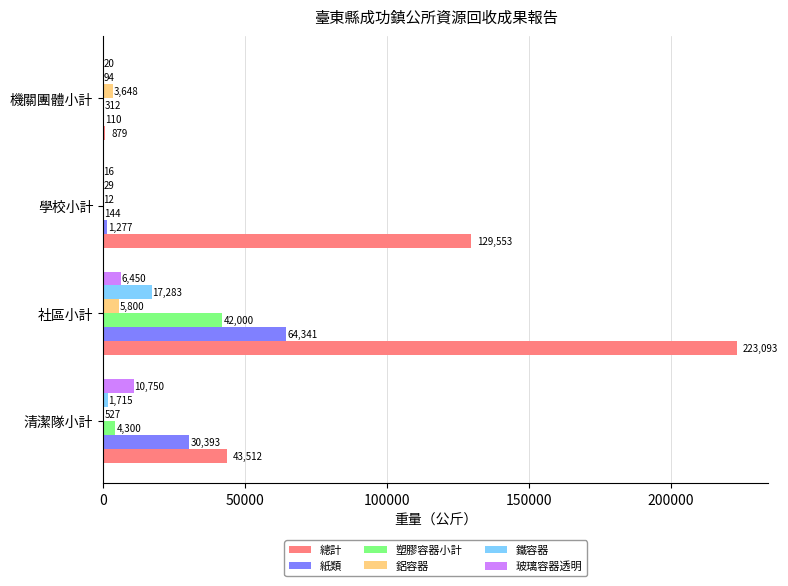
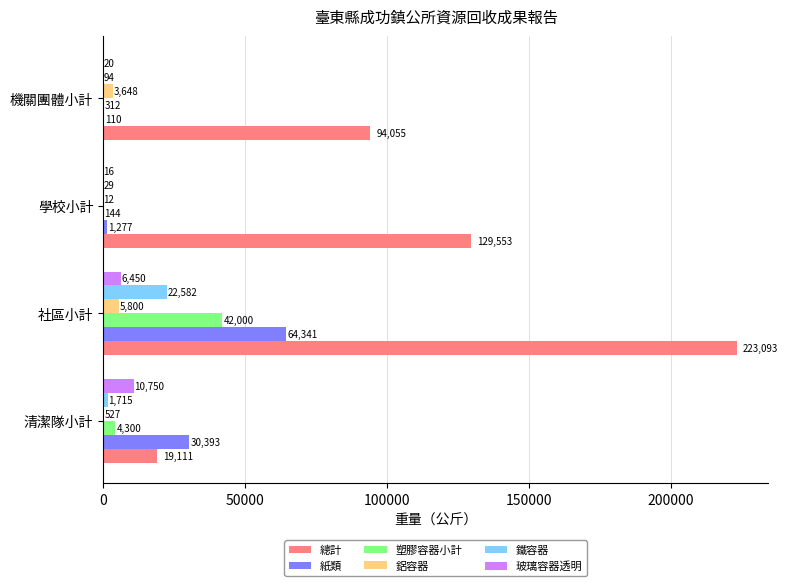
  {
    "總計": {
-     "機關團體小計": "879",
+     "機關團體小計": "94,055",
      "學校小計": "129,553",
      "社區小計": "223,093",
-     "清潔隊小計": "43,512"
+     "清潔隊小計": "19,111"
    },
    "紙類": {
      "機關團體小計": "110",
      "學校小計": "1,277",
      "社區小計": "64,341",
      "清潔隊小計": "30,393"
    },
    "塑膠容器小計": {
      "機關團體小計": "312",
      "學校小計": "144",
      "社區小計": "42,000",
      "清潔隊小計": "4,300"
    },
    "鋁容器": {
      "機關團體小計": "3,648",
      "學校小計": "12",
      "社區小計": "5,800",
      "清潔隊小計": "527"
    },
    "鐵容器": {
      "機關團體小計": "94",
      "學校小計": "29",
-     "社區小計": "17,283",
+     "社區小計": "22,582",
      "清潔隊小計": "1,715"
    },
    "玻璃容器透明": {
      "機關團體小計": "20",
      "學校小計": "16",
      "社區小計": "6,450",
      "清潔隊小計": "10,750"
    }
  }
